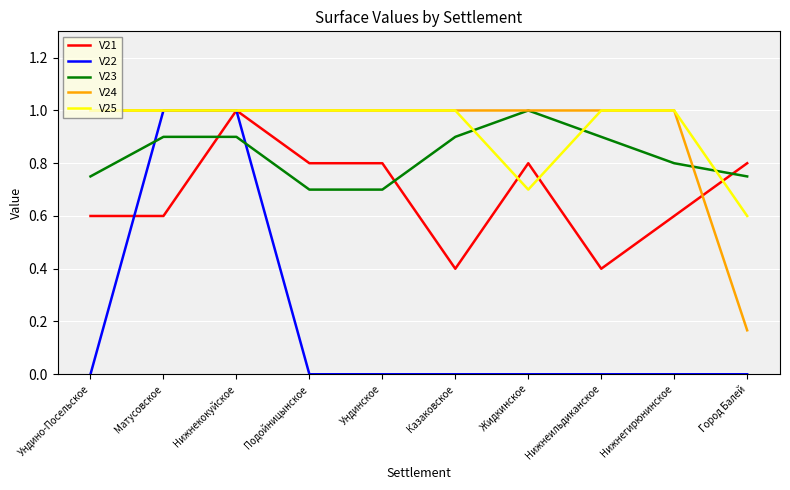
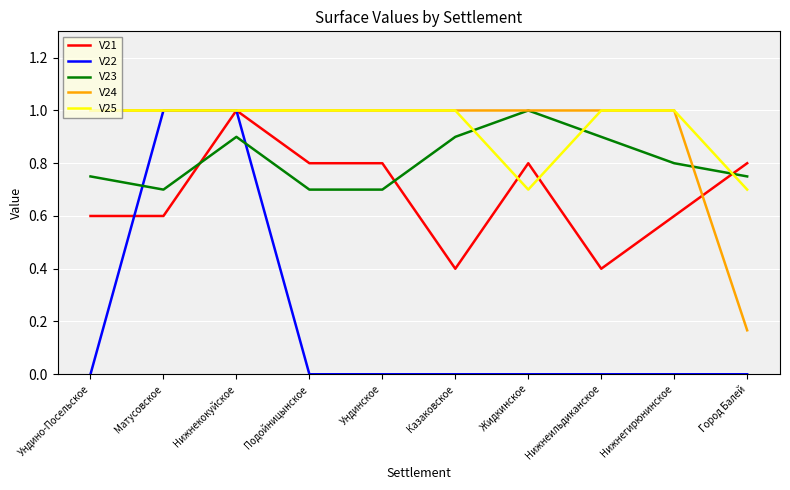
  {
    "V21": {
      "Ундино-Посельское": 0.6,
      "Матусовское": 0.6,
      "Подойницынское": 0.8,
      "Ундинское": 0.8,
      "Казаковское": 0.4,
      "Жидкинское": 0.8,
      "Нижнеильдиканское": 0.4,
      "Нижнегирюнинское": 0.6,
      "Город Балей": 0.8
    },
    "V22": {
      "Ундино-Посельское": 0.0,
      "Подойницынское": 0.0,
      "Ундинское": 0.0,
      "Казаковское": 0.0,
      "Жидкинское": 0.0,
      "Нижнеильдиканское": 0.0,
      "Нижнегирюнинское": 0.0,
      "Город Балей": 0.0
    },
    "V23": {
      "Ундино-Посельское": 0.75,
-     "Матусовское": 0.9,
+     "Матусовское": 0.7,
      "Нижнекокуйское": 0.9,
      "Подойницынское": 0.7,
      "Ундинское": 0.7,
      "Казаковское": 0.9,
      "Нижнеильдиканское": 0.9,
      "Нижнегирюнинское": 0.8,
      "Город Балей": 0.75
    },
    "V24": {
      "Город Балей": 0.17
    },
    "V25": {
      "Жидкинское": 0.7,
-     "Город Балей": 0.6
+     "Город Балей": 0.7
    }
  }
